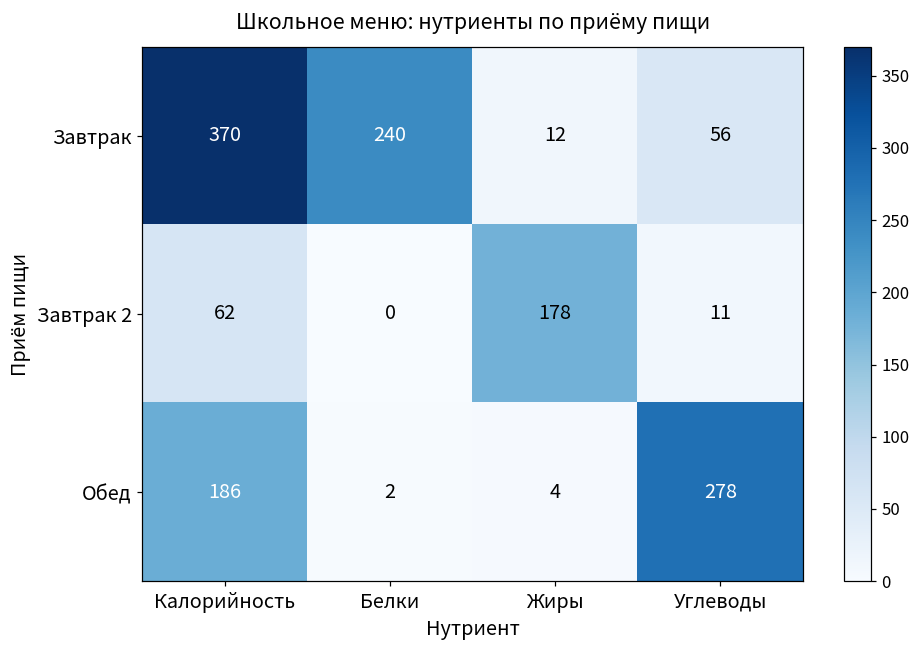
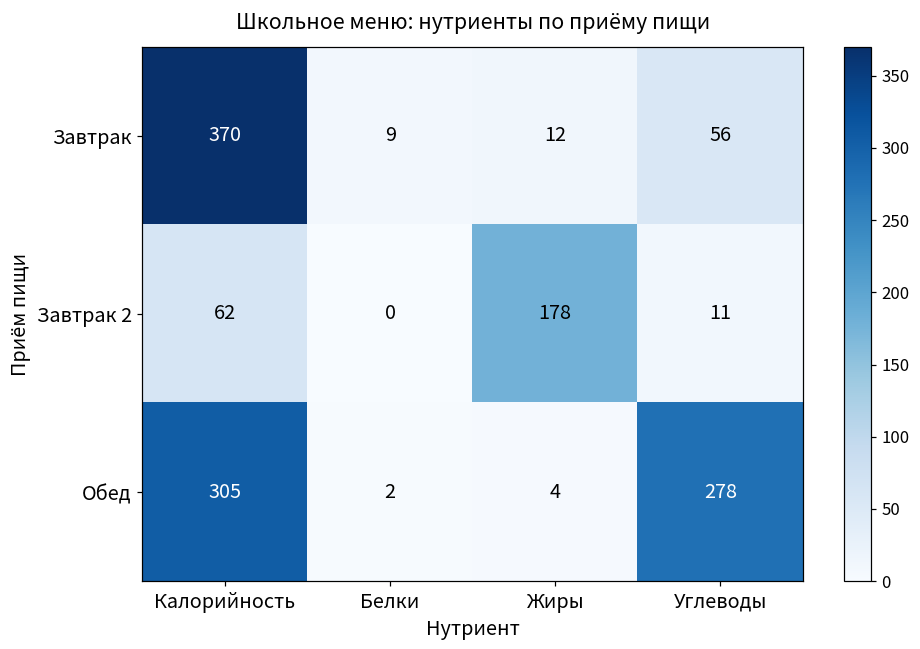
  {
    "Завтрак": {
      "Калорийность": 370,
-     "Белки": 240,
+     "Белки": 9,
      "Жиры": 12,
      "Углеводы": 56
    },
    "Завтрак 2": {
      "Калорийность": 62,
      "Белки": 0,
      "Жиры": 178,
      "Углеводы": 11
    },
    "Обед": {
-     "Калорийность": 186,
+     "Калорийность": 305,
      "Белки": 2,
      "Жиры": 4,
      "Углеводы": 278
    }
  }
